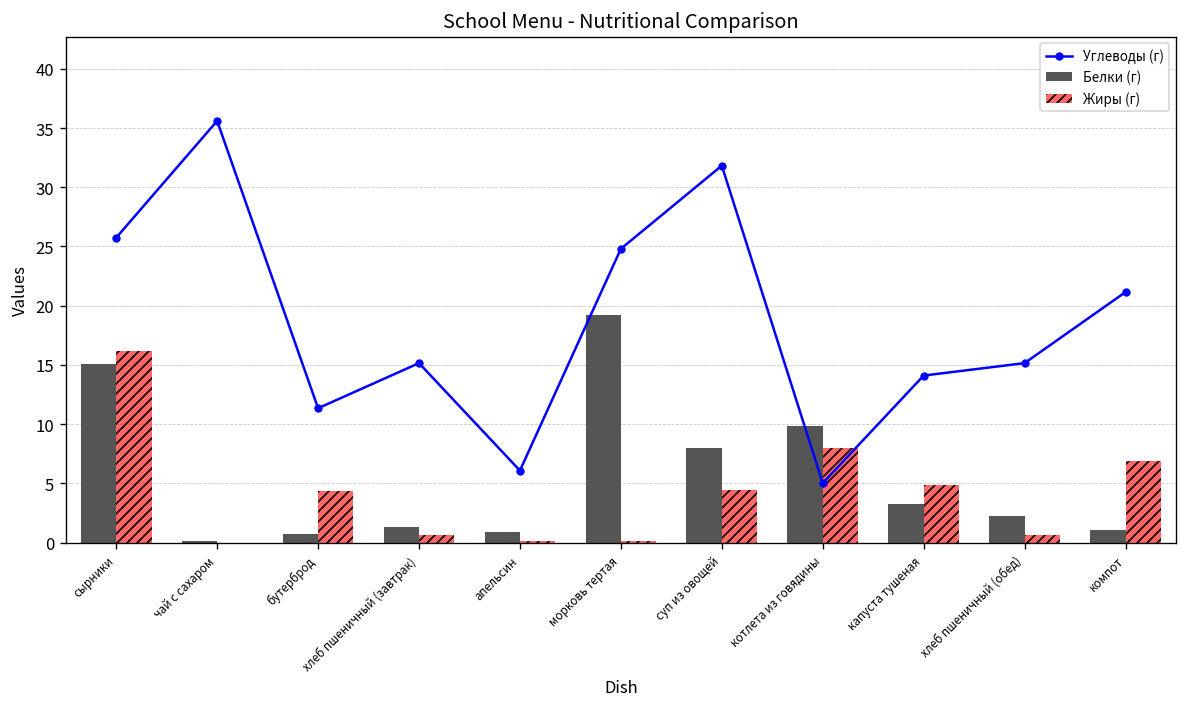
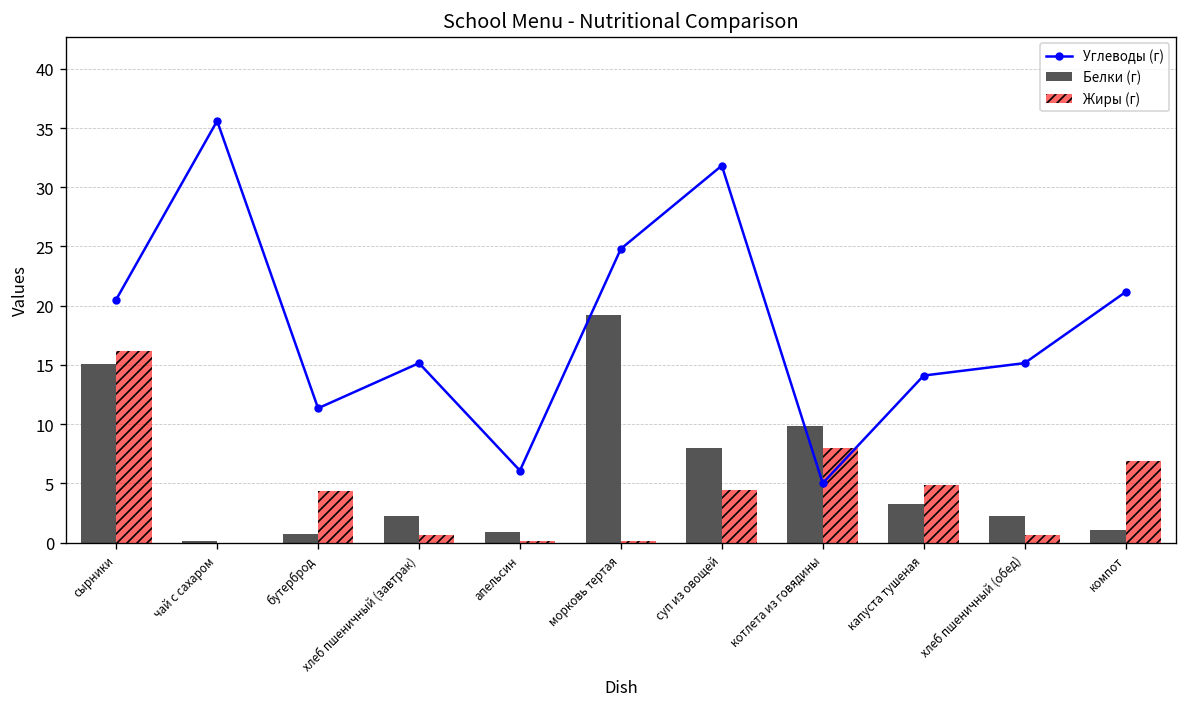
  {
    "Белки (г)": {
      "сырники": 15,
      "бутерброд": 1,
-     "хлеб пшеничный (завтрак)": 1,
+     "хлеб пшеничный (завтрак)": 2,
      "апельсин": 1,
      "морковь тертая": 19,
      "суп из овощей": 8,
      "котлета из говядины": 10,
      "капуста тушеная": 3,
      "хлеб пшеничный (обед)": 2,
      "компот": 1
    },
    "Углеводы (г)": {
-     "сырники": 26,
+     "сырники": 21,
      "чай с сахаром": 36,
      "бутерброд": 11,
      "хлеб пшеничный (завтрак)": 15,
      "апельсин": 6,
      "морковь тертая": 25,
      "суп из овощей": 32,
      "котлета из говядины": 5,
      "капуста тушеная": 14,
      "хлеб пшеничный (обед)": 15,
      "компот": 21
    },
    "Жиры (г)": {
      "сырники": 16,
      "чай с сахаром": 0,
      "бутерброд": 4,
      "хлеб пшеничный (завтрак)": 1,
      "суп из овощей": 4,
      "котлета из говядины": 8,
      "капуста тушеная": 5,
      "хлеб пшеничный (обед)": 1,
      "компот": 7
    }
  }
